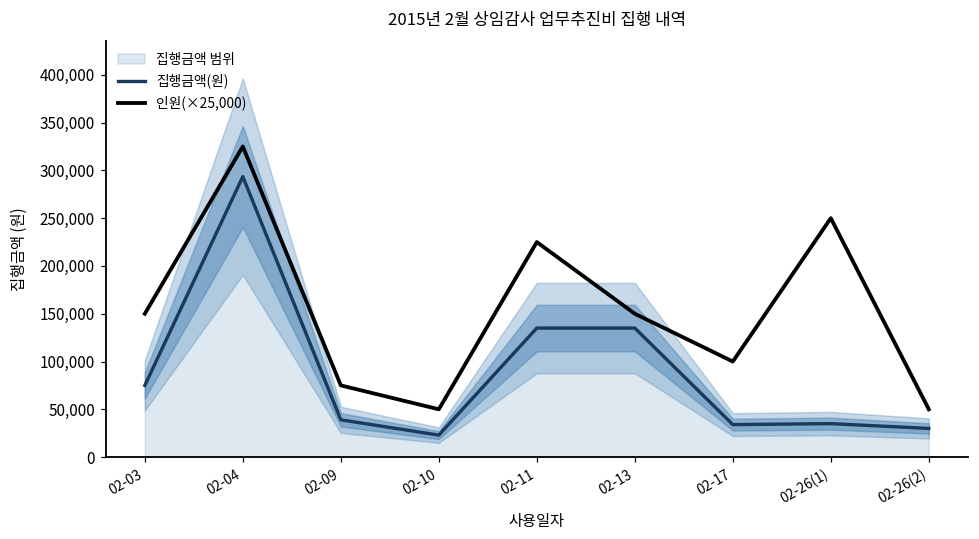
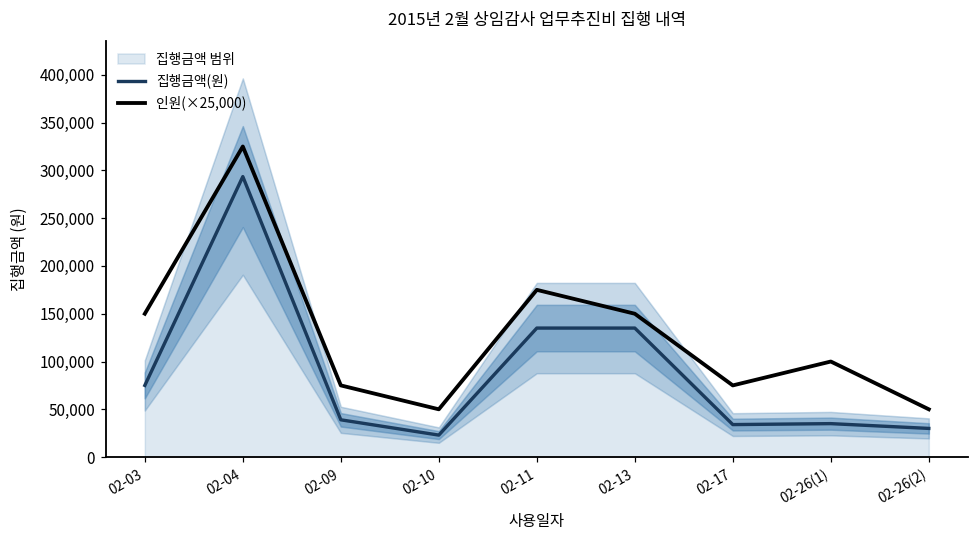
  {
    "인원(×25,000)": {
      "02-03": "150,000",
      "02-04": "330,000",
      "02-09": "80,000",
      "02-10": "50,000",
-     "02-11": "230,000",
+     "02-11": "180,000",
      "02-13": "150,000",
-     "02-17": "100,000",
-     "02-26(1)": "250,000",
+     "02-17": "80,000",
+     "02-26(1)": "100,000",
      "02-26(2)": "50,000"
    }
  }
